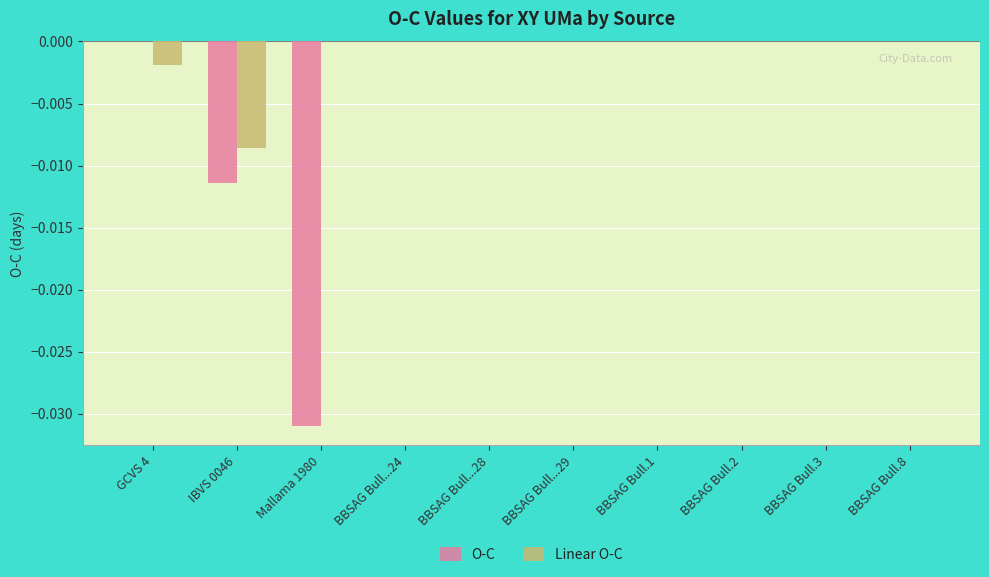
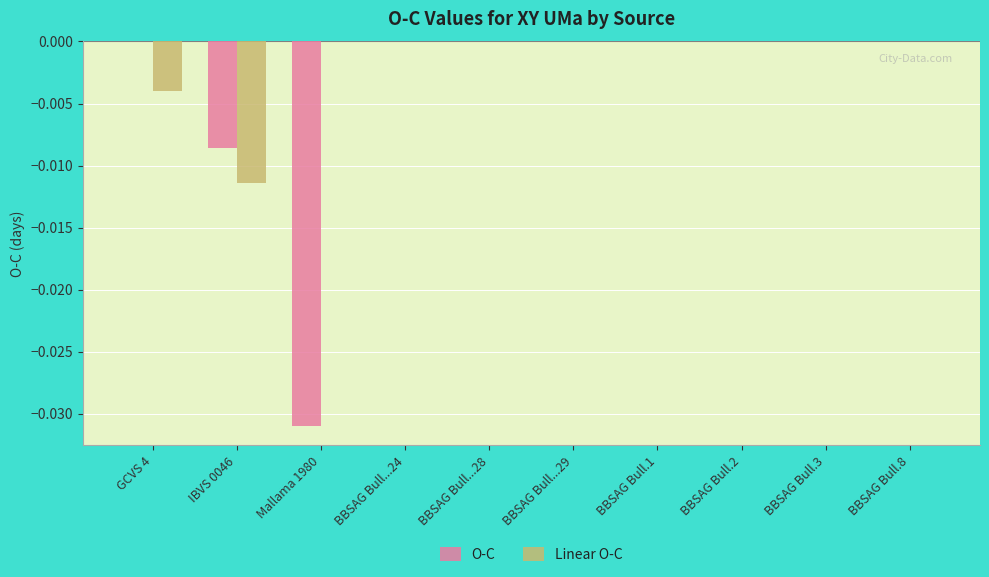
  {
    "O-C": {
      "GCVS 4": 0.0000,
-     "IBVS 0046": -0.0114,
+     "IBVS 0046": -0.0086,
      "Mallama 1980": -0.0310,
      "BBSAG Bull...24": 0.0000,
      "BBSAG Bull...28": 0.0000,
      "BBSAG Bull...29": 0.0000,
      "BBSAG Bull.1": 0.0000,
      "BBSAG Bull.2": 0.0000,
      "BBSAG Bull.3": 0.0000,
      "BBSAG Bull.8": 0.0000
    },
    "Linear O-C": {
-     "GCVS 4": -0.0019,
-     "IBVS 0046": -0.0086,
+     "GCVS 4": -0.0040,
+     "IBVS 0046": -0.0114,
      "Mallama 1980": 0.0000,
      "BBSAG Bull...24": 0.0000,
      "BBSAG Bull...28": 0.0000,
      "BBSAG Bull...29": 0.0000,
      "BBSAG Bull.1": 0.0000,
      "BBSAG Bull.2": 0.0000,
      "BBSAG Bull.3": 0.0000,
      "BBSAG Bull.8": 0.0000
    }
  }
